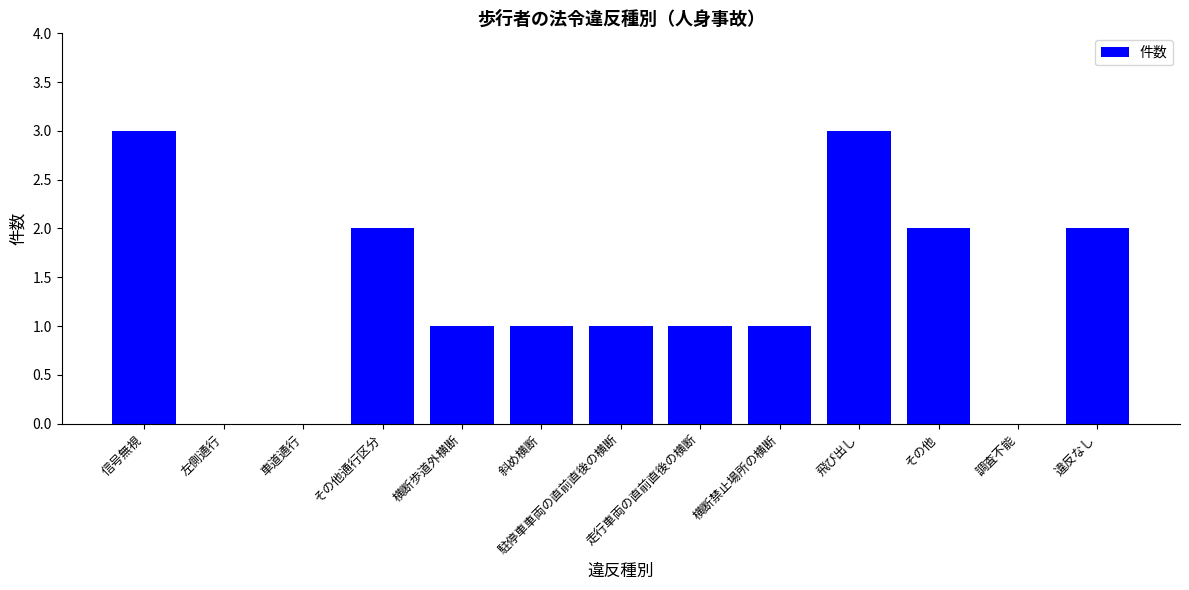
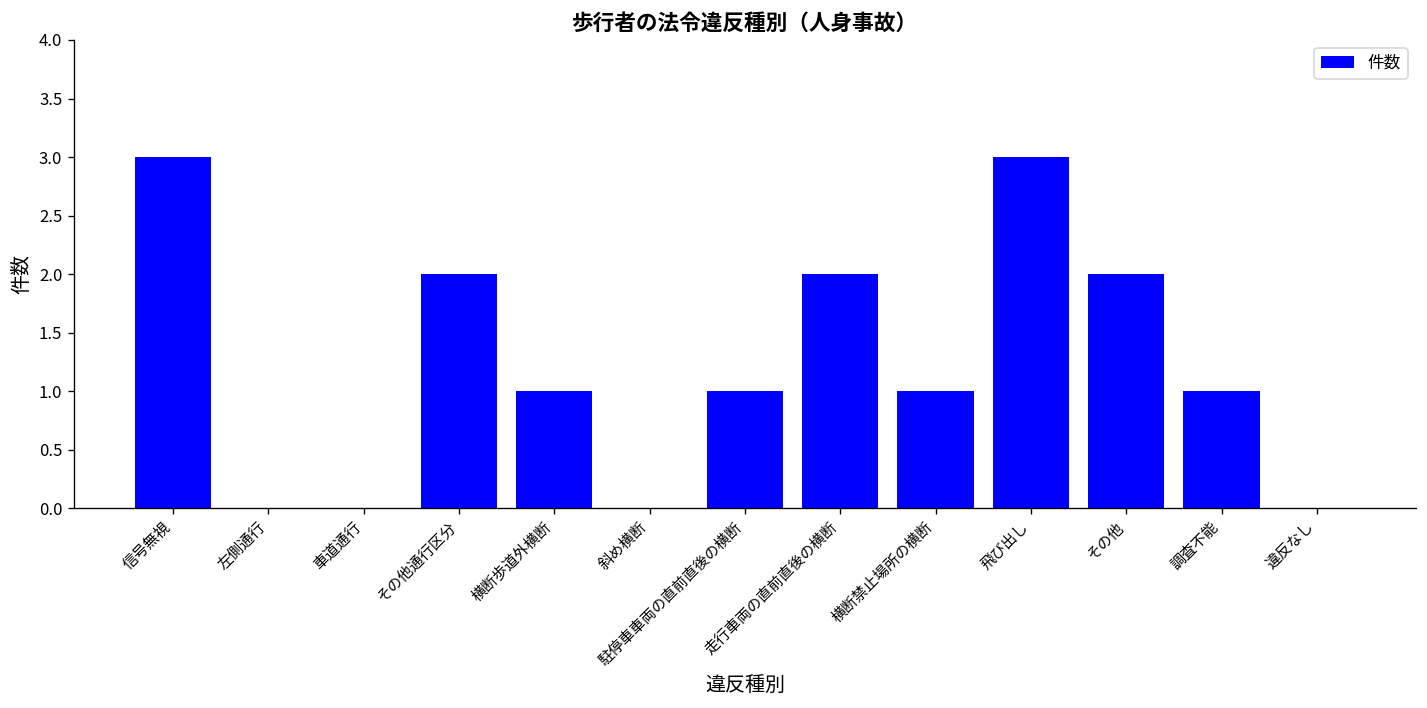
  {
    "信号無視": 3,
    "左側通行": 0,
    "車道通行": 0,
    "その他通行区分": 2,
    "横断歩道外横断": 1,
-   "斜め横断": 1,
+   "斜め横断": 0,
    "駐停車車両の直前直後の横断": 1,
-   "走行車両の直前直後の横断": 1,
+   "走行車両の直前直後の横断": 2,
    "横断禁止場所の横断": 1,
    "飛び出し": 3,
    "その他": 2,
-   "調査不能": 0,
-   "違反なし": 2
+   "調査不能": 1,
+   "違反なし": 0
  }
